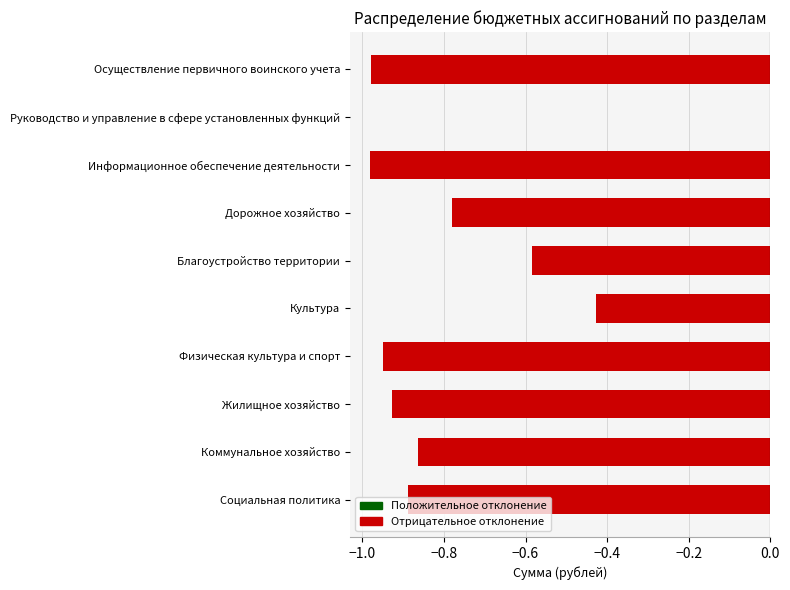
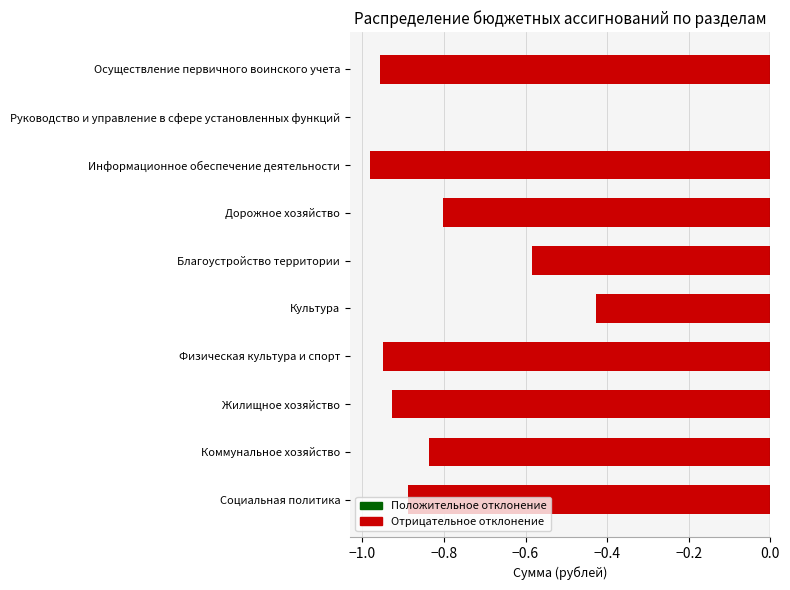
  {
-   "Осуществление первичного воинского учета": -0.98,
+   "Осуществление первичного воинского учета": -0.96,
    "Руководство и управление в сфере установленных функций": 0.00,
    "Информационное обеспечение деятельности": -0.98,
-   "Дорожное хозяйство": -0.78,
+   "Дорожное хозяйство": -0.80,
    "Благоустройство территории": -0.58,
    "Культура": -0.43,
    "Физическая культура и спорт": -0.95,
    "Жилищное хозяйство": -0.93,
-   "Коммунальное хозяйство": -0.86
+   "Коммунальное хозяйство": -0.84
  }
